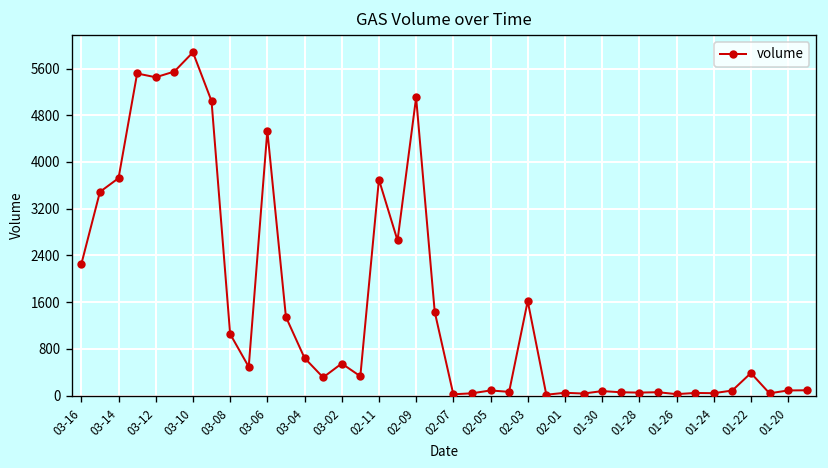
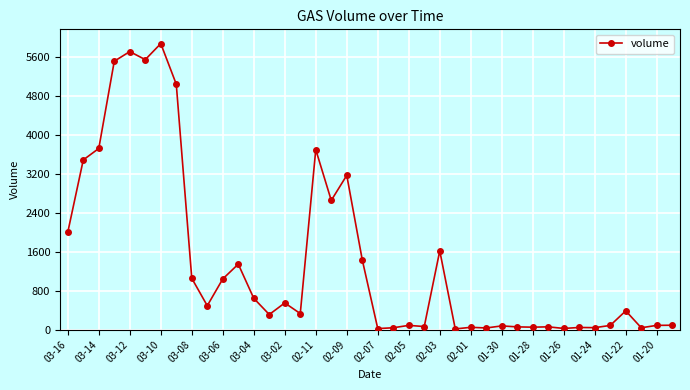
  {
-   "03-16": 2300,
+   "03-16": 2000,
    "03-14": 3700,
-   "03-12": 5500,
+   "03-12": 5700,
    "03-10": 5900,
    "03-08": 1100,
-   "03-06": 4500,
+   "03-06": 1000,
    "03-04": 600,
    "03-02": 600,
    "02-11": 3700,
-   "02-09": 5100,
+   "02-09": 3200,
    "02-07": 0,
    "02-05": 100,
    "02-03": 1600,
    "02-01": 0,
    "01-30": 100,
    "01-28": 100,
    "01-26": 0,
    "01-24": 0,
    "01-22": 400,
    "01-20": 100
  }
